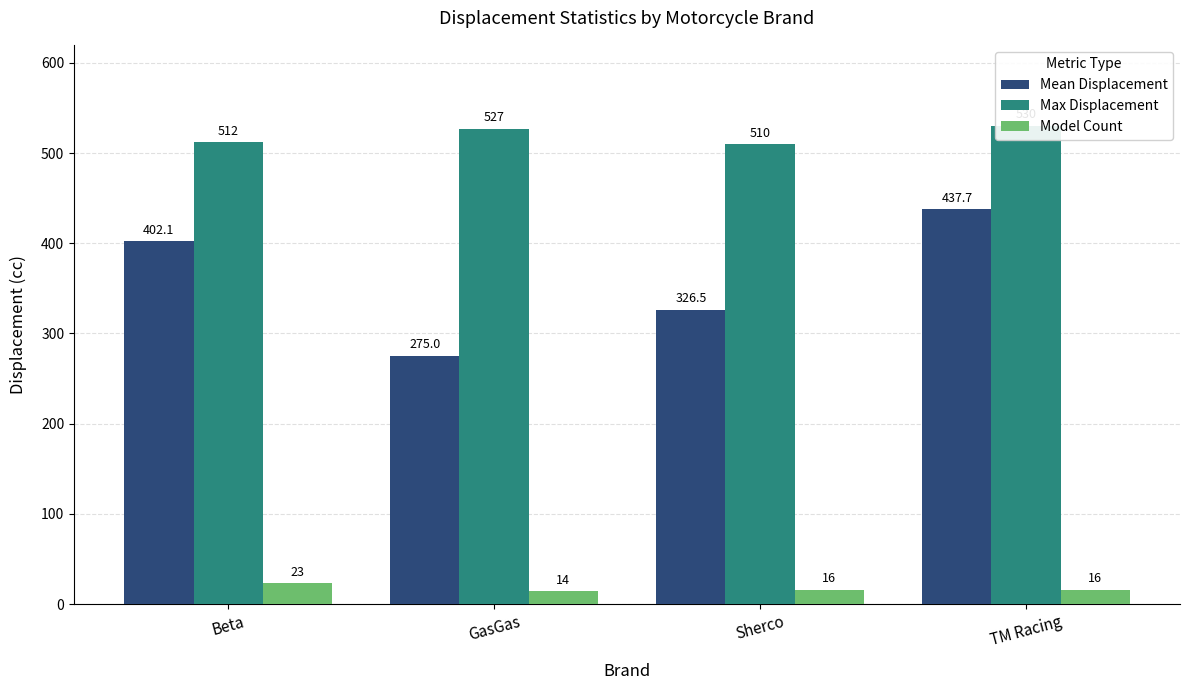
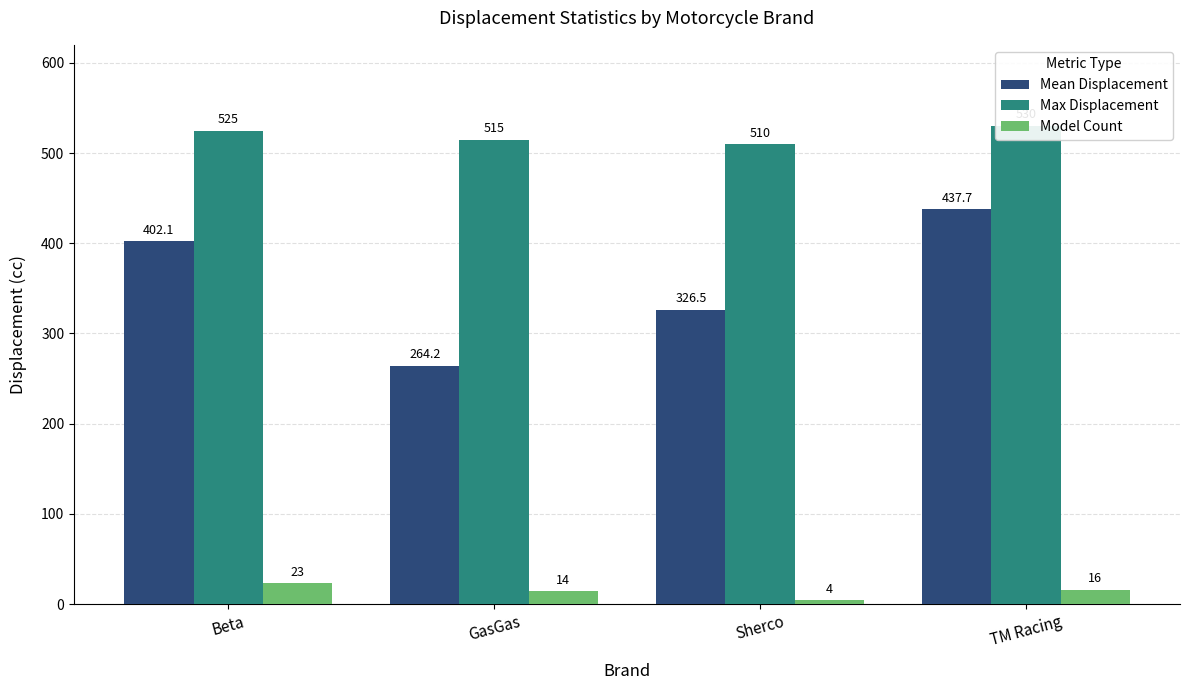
  {
    "Mean Displacement": {
      "Beta": 402.1,
-     "GasGas": 275.0,
+     "GasGas": 264.2,
      "Sherco": 326.5,
      "TM Racing": 437.7
    },
    "Max Displacement": {
-     "Beta": 512,
-     "GasGas": 527,
+     "Beta": 525,
+     "GasGas": 515,
      "Sherco": 510
    },
    "Model Count": {
      "Beta": 23,
      "GasGas": 14,
-     "Sherco": 16,
+     "Sherco": 4,
      "TM Racing": 16
    }
  }
